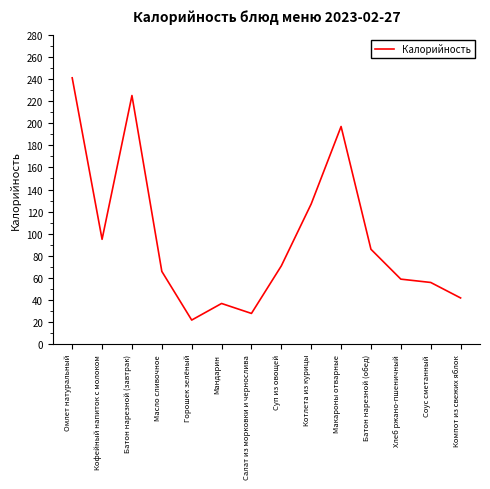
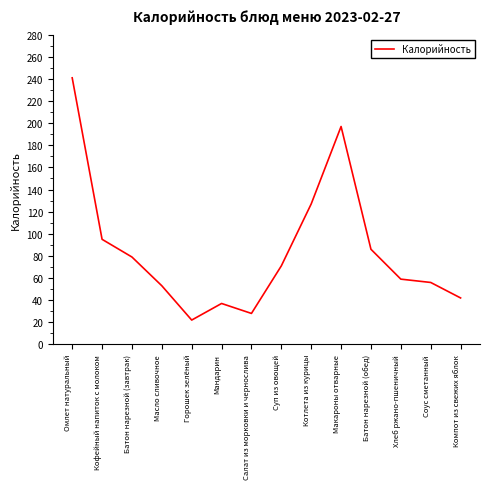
  {
    "Омлет натуральный": 241,
    "Кофейный напиток с молоком": 95,
-   "Батон нарезной (завтрак)": 225,
-   "Масло сливочное": 66,
+   "Батон нарезной (завтрак)": 79,
+   "Масло сливочное": 53,
    "Горошек зелёный": 22,
    "Мандарин": 37,
    "Салат из морковки и чернослива": 28,
    "Суп из овощей": 71,
    "Котлета из курицы": 127,
    "Макароны отварные": 197,
    "Батон нарезной (обед)": 86,
    "Хлеб ржано-пшеничный": 59,
    "Соус сметанный": 56,
    "Компот из свежих яблок": 42
  }
